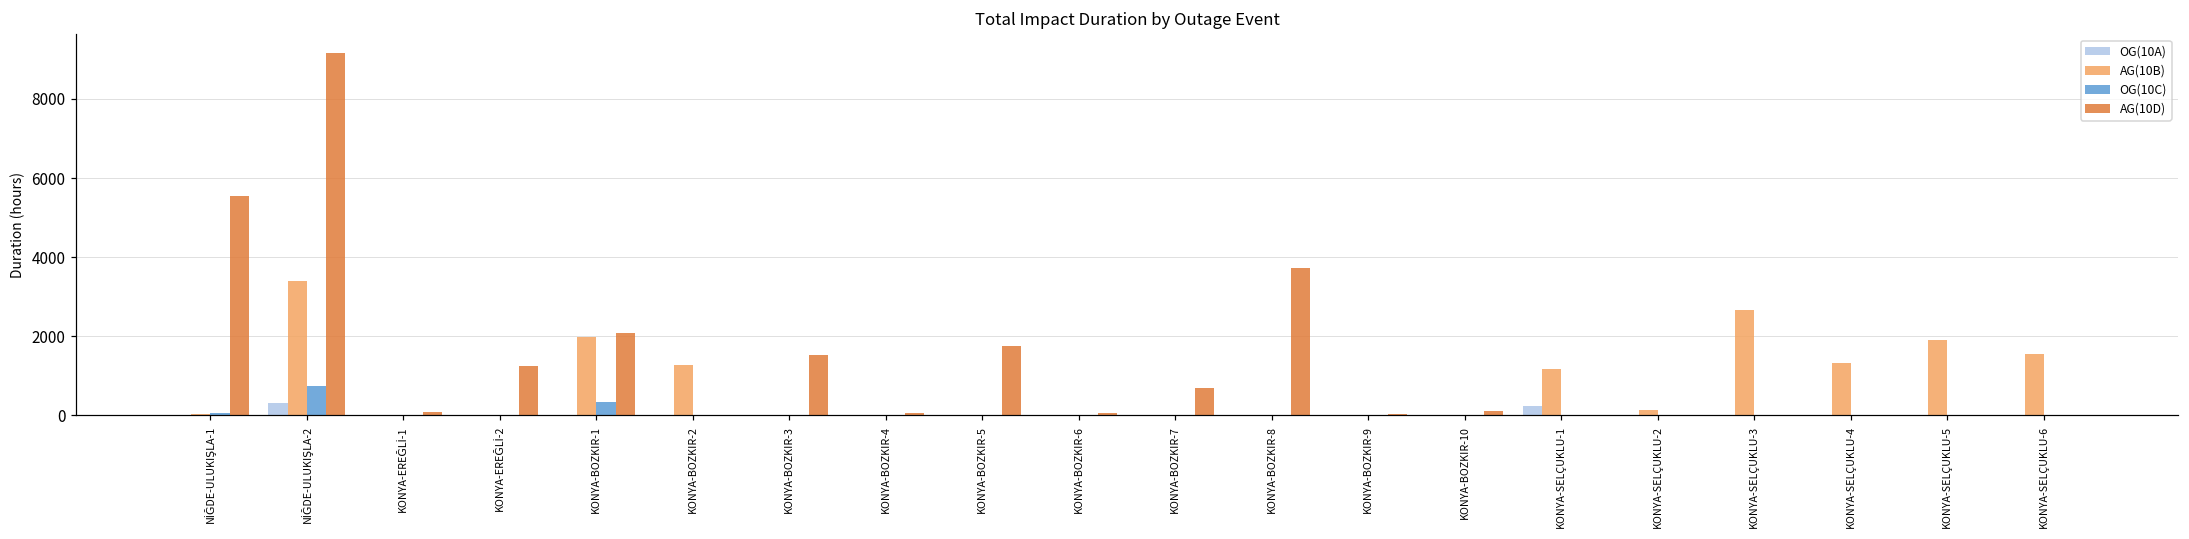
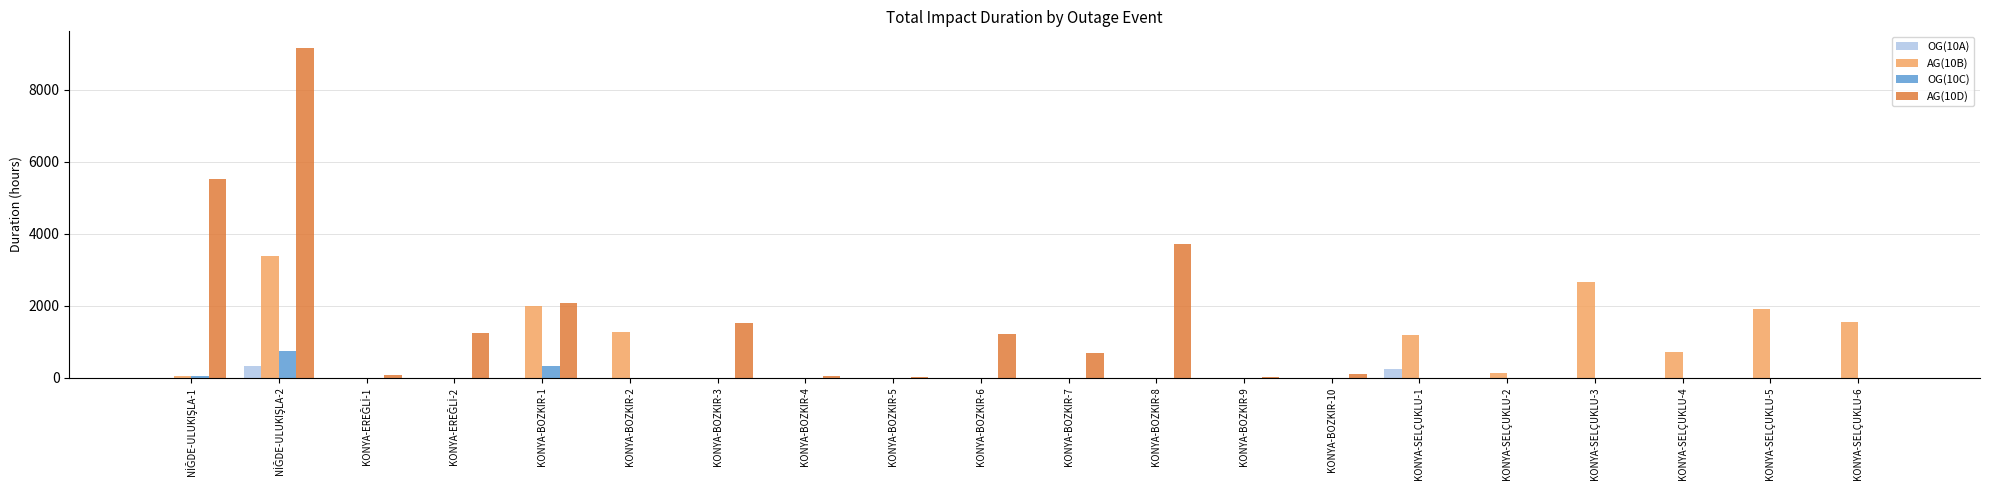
  {
    "OG(10A)": {
      "NİĞDE-ULUKIŞLA-2": 300,
      "KONYA-EREĞLİ-1": 0,
      "KONYA-EREĞLİ-2": 0,
      "KONYA-BOZKIR-1": 0,
      "KONYA-BOZKIR-2": 0,
      "KONYA-BOZKIR-3": 0,
      "KONYA-BOZKIR-4": 0,
      "KONYA-BOZKIR-5": 0,
      "KONYA-BOZKIR-6": 0,
      "KONYA-BOZKIR-7": 0,
      "KONYA-BOZKIR-8": 0,
      "KONYA-BOZKIR-9": 0,
      "KONYA-BOZKIR-10": 0,
      "KONYA-SELÇUKLU-1": 200,
      "KONYA-SELÇUKLU-2": 0,
      "KONYA-SELÇUKLU-3": 0,
      "KONYA-SELÇUKLU-4": 0,
      "KONYA-SELÇUKLU-5": 0,
      "KONYA-SELÇUKLU-6": 0
    },
    "AG(10B)": {
      "NİĞDE-ULUKIŞLA-2": 3400,
      "KONYA-EREĞLİ-1": 0,
      "KONYA-EREĞLİ-2": 0,
      "KONYA-BOZKIR-1": 2000,
      "KONYA-BOZKIR-2": 1300,
      "KONYA-BOZKIR-3": 0,
      "KONYA-BOZKIR-4": 0,
      "KONYA-BOZKIR-5": 0,
      "KONYA-BOZKIR-6": 0,
      "KONYA-BOZKIR-7": 0,
      "KONYA-BOZKIR-8": 0,
      "KONYA-BOZKIR-9": 0,
      "KONYA-BOZKIR-10": 0,
      "KONYA-SELÇUKLU-1": 1200,
      "KONYA-SELÇUKLU-2": 100,
      "KONYA-SELÇUKLU-3": 2700,
-     "KONYA-SELÇUKLU-4": 1300,
+     "KONYA-SELÇUKLU-4": 700,
      "KONYA-SELÇUKLU-5": 1900,
      "KONYA-SELÇUKLU-6": 1600
    },
    "OG(10C)": {
      "NİĞDE-ULUKIŞLA-2": 700,
      "KONYA-EREĞLİ-1": 0,
      "KONYA-EREĞLİ-2": 0,
      "KONYA-BOZKIR-1": 300,
      "KONYA-BOZKIR-2": 0,
      "KONYA-BOZKIR-3": 0,
      "KONYA-BOZKIR-4": 0,
      "KONYA-BOZKIR-5": 0,
      "KONYA-BOZKIR-6": 0,
      "KONYA-BOZKIR-7": 0,
      "KONYA-BOZKIR-8": 0,
      "KONYA-BOZKIR-9": 0,
      "KONYA-BOZKIR-10": 0,
      "KONYA-SELÇUKLU-1": 0,
      "KONYA-SELÇUKLU-2": 0,
      "KONYA-SELÇUKLU-3": 0,
      "KONYA-SELÇUKLU-4": 0,
      "KONYA-SELÇUKLU-5": 0
    },
    "AG(10D)": {
      "NİĞDE-ULUKIŞLA-1": 5500,
      "NİĞDE-ULUKIŞLA-2": 9200,
      "KONYA-EREĞLİ-1": 100,
      "KONYA-EREĞLİ-2": 1200,
      "KONYA-BOZKIR-1": 2100,
      "KONYA-BOZKIR-2": 0,
      "KONYA-BOZKIR-3": 1500,
-     "KONYA-BOZKIR-5": 1800,
-     "KONYA-BOZKIR-6": 100,
+     "KONYA-BOZKIR-5": 0,
+     "KONYA-BOZKIR-6": 1200,
      "KONYA-BOZKIR-7": 700,
      "KONYA-BOZKIR-8": 3700,
      "KONYA-BOZKIR-10": 100,
      "KONYA-SELÇUKLU-1": 0,
      "KONYA-SELÇUKLU-2": 0,
      "KONYA-SELÇUKLU-3": 0,
      "KONYA-SELÇUKLU-4": 0,
      "KONYA-SELÇUKLU-5": 0,
      "KONYA-SELÇUKLU-6": 0
    }
  }
